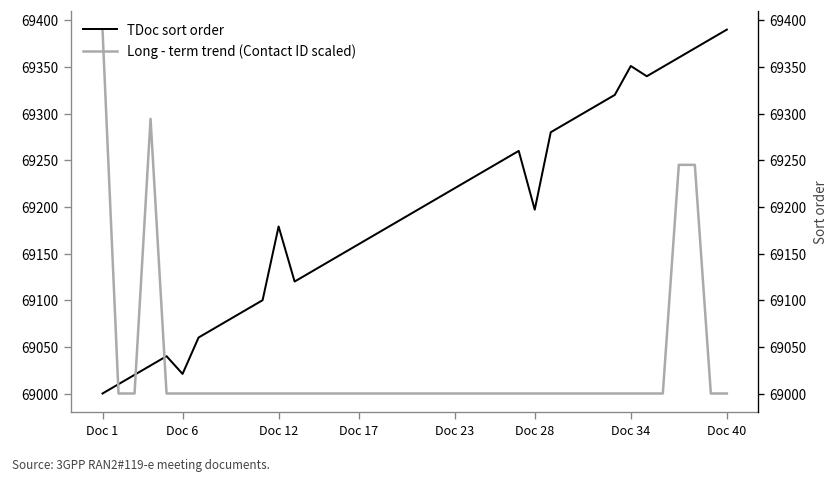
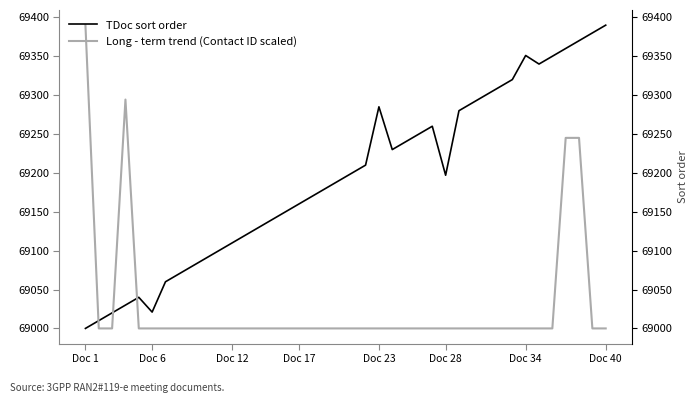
  {
    "TDoc sort order": {
      "Doc 1": 69000,
      "Doc 6": 69020,
-     "Doc 12": 69180,
+     "Doc 12": 69110,
      "Doc 17": 69160,
-     "Doc 23": 69220,
+     "Doc 23": 69290,
      "Doc 28": 69200,
      "Doc 34": 69350,
      "Doc 40": 69390
    },
    "Long - term trend (Contact ID scaled)": {
      "Doc 1": 69390,
      "Doc 6": 69000,
      "Doc 12": 69000,
      "Doc 17": 69000,
      "Doc 23": 69000,
      "Doc 28": 69000,
      "Doc 34": 69000,
      "Doc 40": 69000
    }
  }
